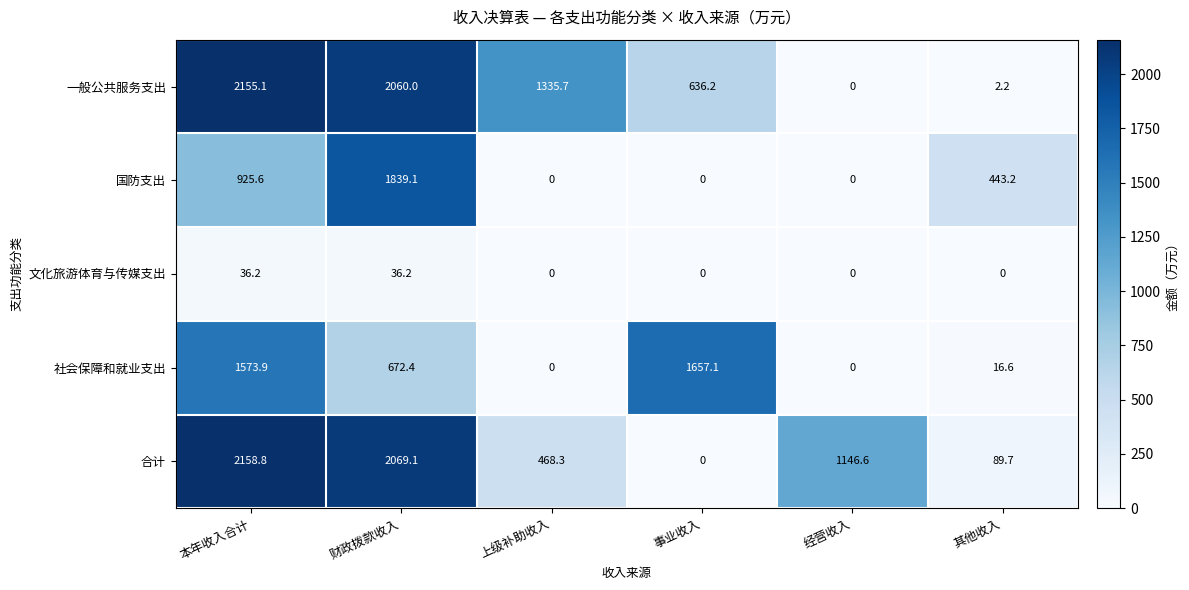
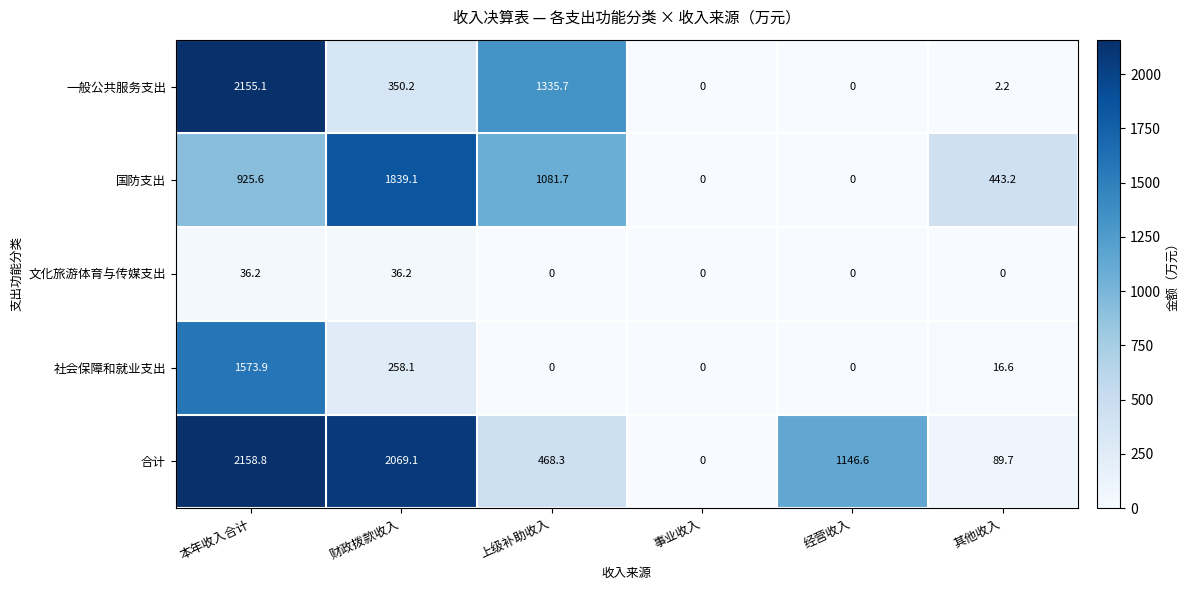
  {
    "一般公共服务支出": {
      "本年收入合计": 2155.1,
-     "财政拨款收入": 2060.0,
+     "财政拨款收入": 350.2,
      "上级补助收入": 1335.7,
-     "事业收入": 636.2,
+     "事业收入": 0,
      "经营收入": 0,
      "其他收入": 2.2
    },
    "国防支出": {
      "本年收入合计": 925.6,
      "财政拨款收入": 1839.1,
-     "上级补助收入": 0,
+     "上级补助收入": 1081.7,
      "事业收入": 0,
      "经营收入": 0,
      "其他收入": 443.2
    },
    "文化旅游体育与传媒支出": {
      "本年收入合计": 36.2,
      "财政拨款收入": 36.2,
      "上级补助收入": 0,
      "事业收入": 0,
      "经营收入": 0,
      "其他收入": 0
    },
    "社会保障和就业支出": {
      "本年收入合计": 1573.9,
-     "财政拨款收入": 672.4,
+     "财政拨款收入": 258.1,
      "上级补助收入": 0,
-     "事业收入": 1657.1,
+     "事业收入": 0,
      "经营收入": 0,
      "其他收入": 16.6
    },
    "合计": {
      "本年收入合计": 2158.8,
      "财政拨款收入": 2069.1,
      "上级补助收入": 468.3,
      "事业收入": 0,
      "经营收入": 1146.6,
      "其他收入": 89.7
    }
  }
